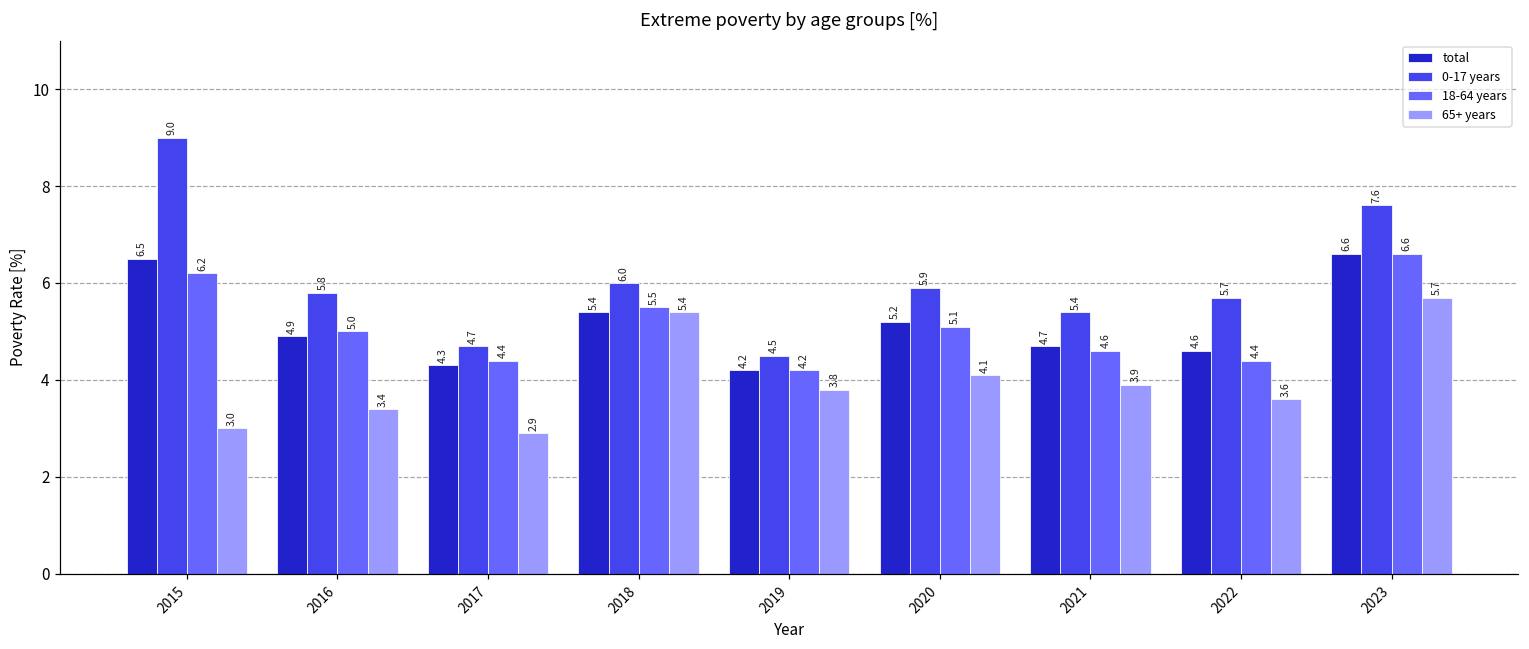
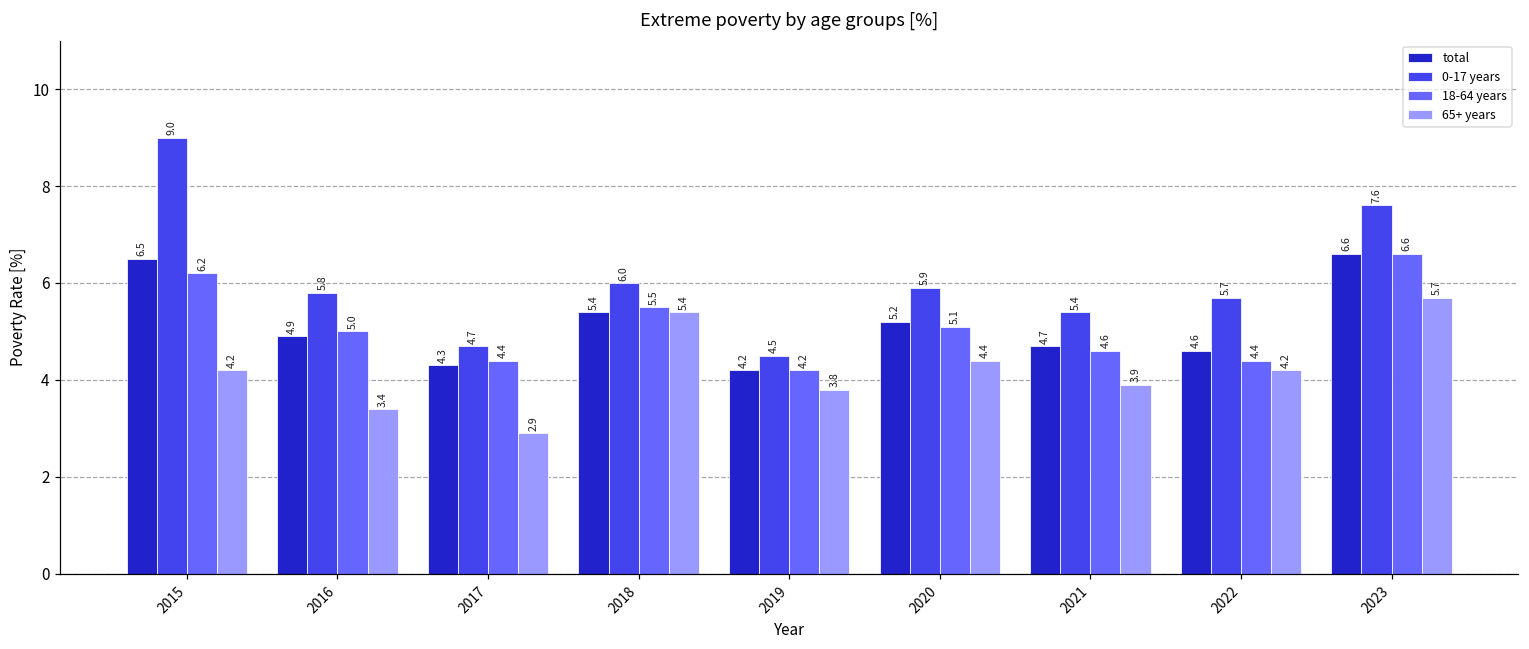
  {
    "65+ years": {
-     "2015": 3.0,
+     "2015": 4.2,
      "2016": 3.4,
      "2017": 2.9,
      "2018": 5.4,
      "2019": 3.8,
-     "2020": 4.1,
+     "2020": 4.4,
      "2021": 3.9,
-     "2022": 3.6,
+     "2022": 4.2,
      "2023": 5.7
    }
  }
